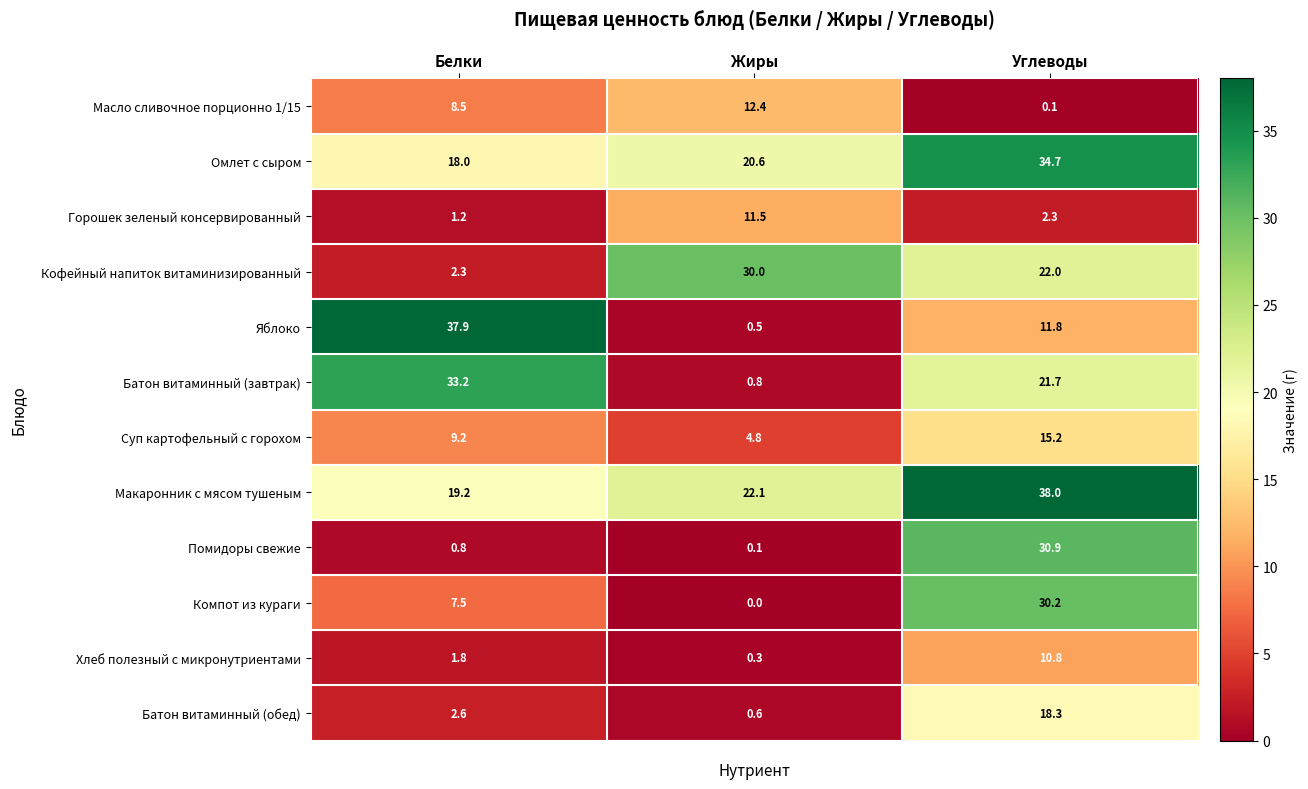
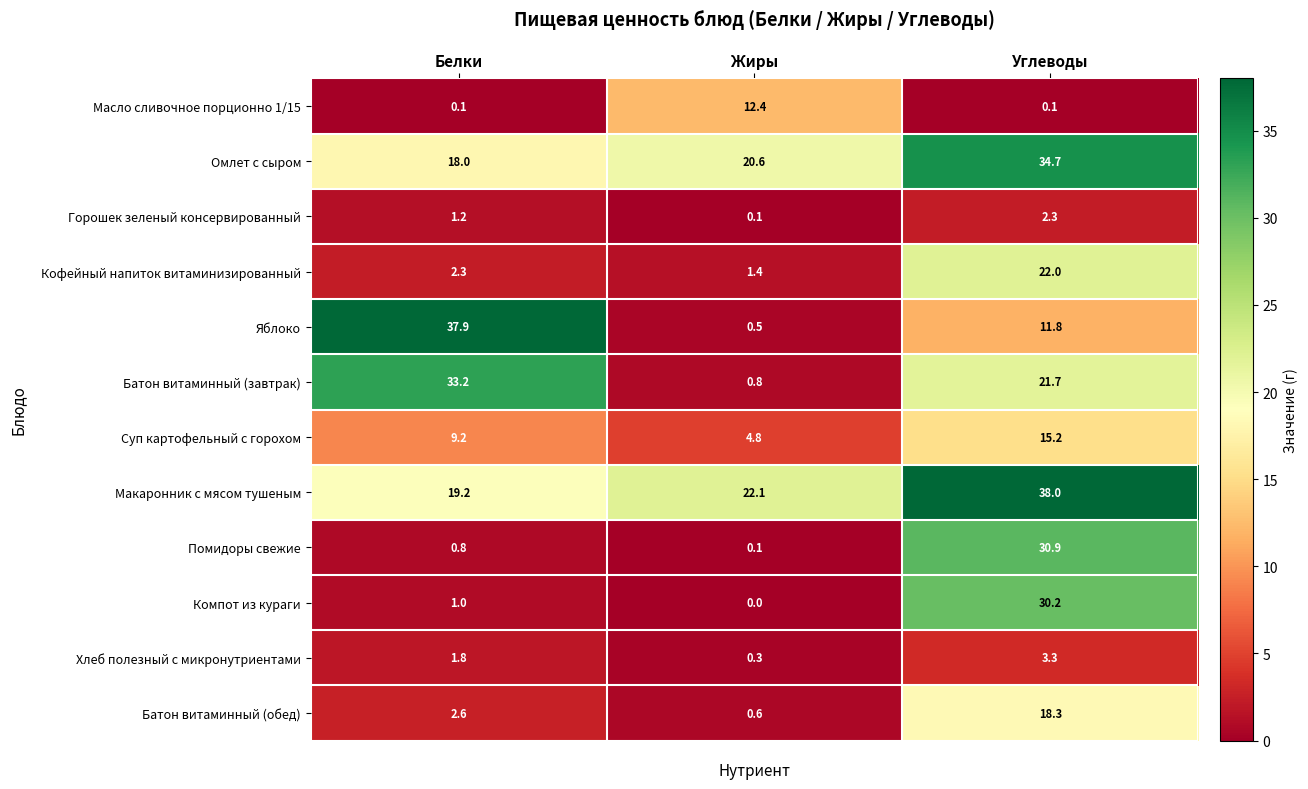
  {
    "Масло сливочное порционно 1/15": {
-     "Белки": 8.5,
+     "Белки": 0.1,
      "Жиры": 12.4,
      "Углеводы": 0.1
    },
    "Омлет с сыром": {
      "Белки": 18.0,
      "Жиры": 20.6,
      "Углеводы": 34.7
    },
    "Горошек зеленый консервированный": {
      "Белки": 1.2,
-     "Жиры": 11.5,
+     "Жиры": 0.1,
      "Углеводы": 2.3
    },
    "Кофейный напиток витаминизированный": {
      "Белки": 2.3,
-     "Жиры": 30.0,
+     "Жиры": 1.4,
      "Углеводы": 22.0
    },
    "Яблоко": {
      "Белки": 37.9,
      "Жиры": 0.5,
      "Углеводы": 11.8
    },
    "Батон витаминный (завтрак)": {
      "Белки": 33.2,
      "Жиры": 0.8,
      "Углеводы": 21.7
    },
    "Суп картофельный с горохом": {
      "Белки": 9.2,
      "Жиры": 4.8,
      "Углеводы": 15.2
    },
    "Макаронник с мясом тушеным": {
      "Белки": 19.2,
      "Жиры": 22.1,
      "Углеводы": 38.0
    },
    "Помидоры свежие": {
      "Белки": 0.8,
      "Жиры": 0.1,
      "Углеводы": 30.9
    },
    "Компот из кураги": {
-     "Белки": 7.5,
+     "Белки": 1.0,
      "Жиры": 0.0,
      "Углеводы": 30.2
    },
    "Хлеб полезный с микронутриентами": {
      "Белки": 1.8,
      "Жиры": 0.3,
-     "Углеводы": 10.8
+     "Углеводы": 3.3
    },
    "Батон витаминный (обед)": {
      "Белки": 2.6,
      "Жиры": 0.6,
      "Углеводы": 18.3
    }
  }
